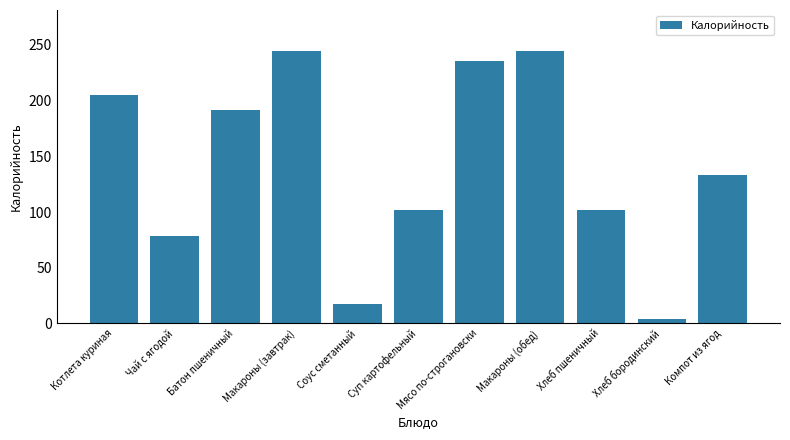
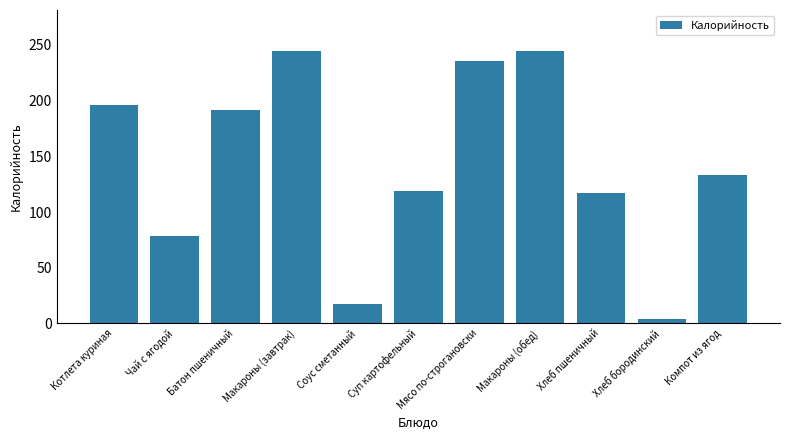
  {
-   "Котлета куриная": 205,
+   "Котлета куриная": 196,
    "Чай с ягодой": 78,
    "Батон пшеничный": 192,
    "Макароны (завтрак)": 245,
    "Соус сметанный": 17,
-   "Суп картофельный": 102,
+   "Суп картофельный": 119,
    "Мясо по-строгановски": 235,
    "Макароны (обед)": 244,
-   "Хлеб пшеничный": 102,
+   "Хлеб пшеничный": 117,
    "Хлеб бородинский": 4,
    "Компот из ягод": 133
  }
